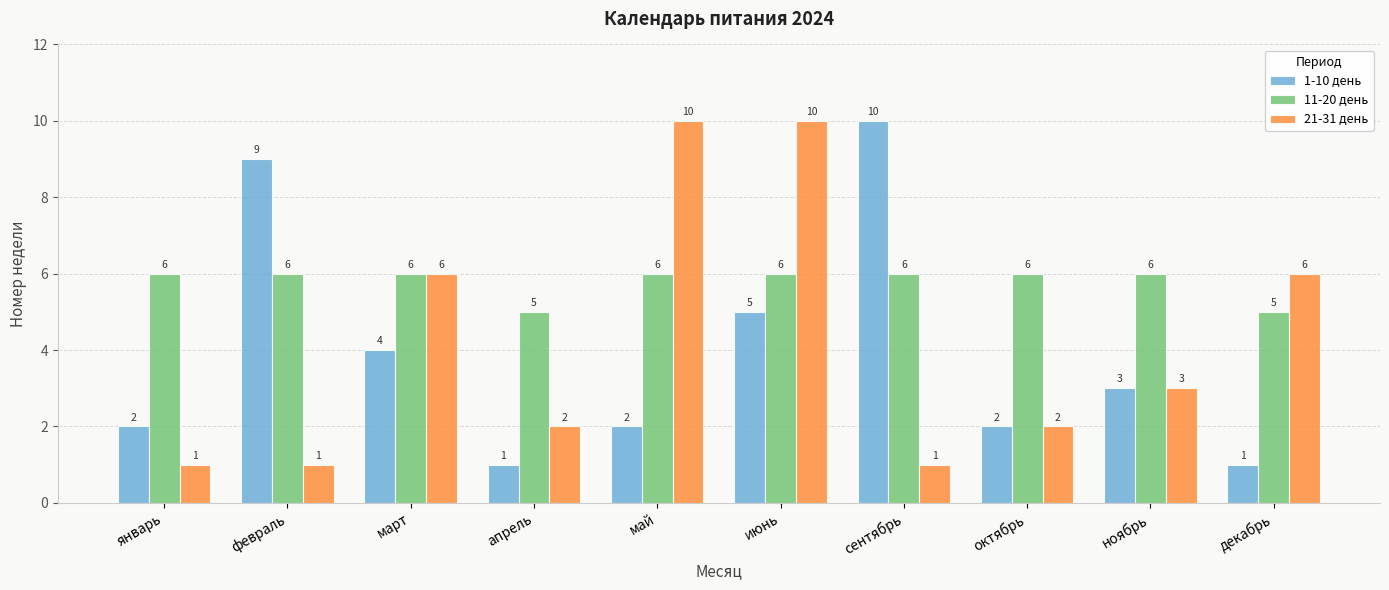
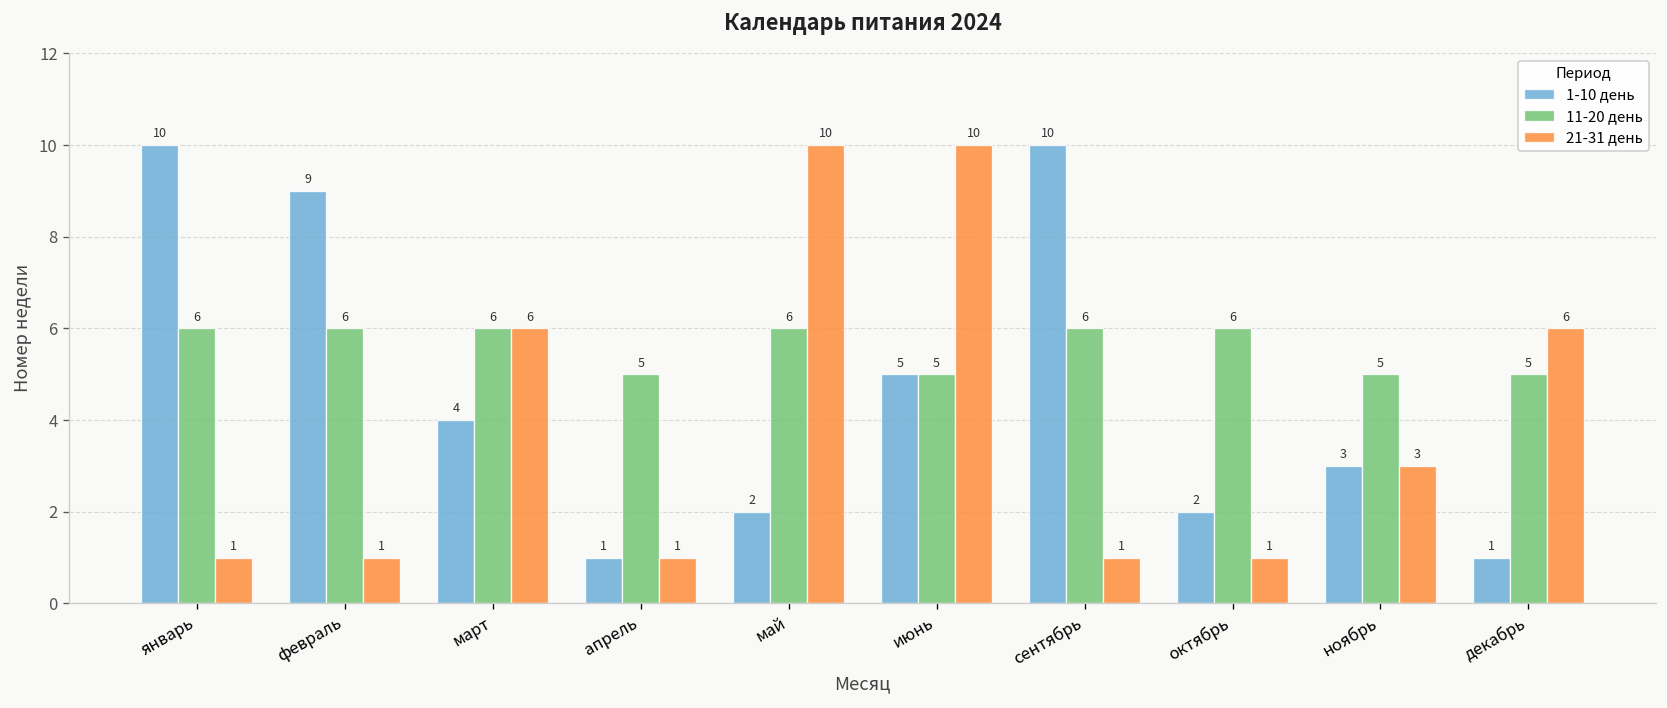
  {
    "1-10 день": {
-     "январь": 2,
+     "январь": 10,
      "февраль": 9,
      "март": 4,
      "апрель": 1,
      "май": 2,
      "июнь": 5,
      "сентябрь": 10,
      "октябрь": 2,
      "ноябрь": 3,
      "декабрь": 1
    },
    "11-20 день": {
      "январь": 6,
      "февраль": 6,
      "март": 6,
      "апрель": 5,
      "май": 6,
-     "июнь": 6,
+     "июнь": 5,
      "сентябрь": 6,
      "октябрь": 6,
-     "ноябрь": 6,
+     "ноябрь": 5,
      "декабрь": 5
    },
    "21-31 день": {
      "январь": 1,
      "февраль": 1,
      "март": 6,
-     "апрель": 2,
+     "апрель": 1,
      "май": 10,
      "июнь": 10,
      "сентябрь": 1,
-     "октябрь": 2,
+     "октябрь": 1,
      "ноябрь": 3,
      "декабрь": 6
    }
  }
